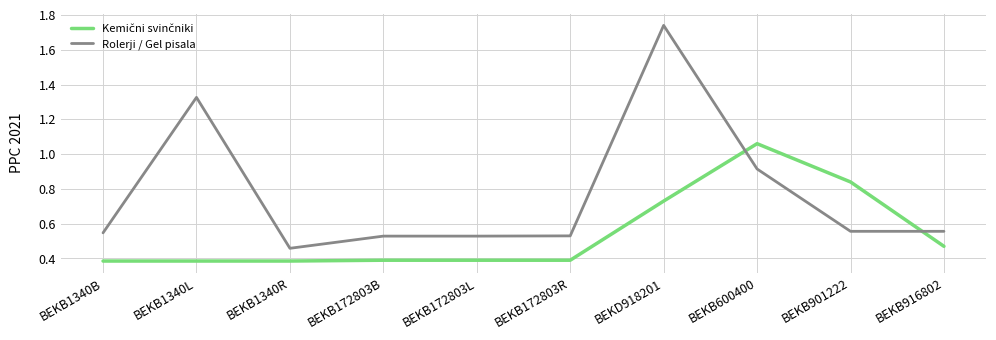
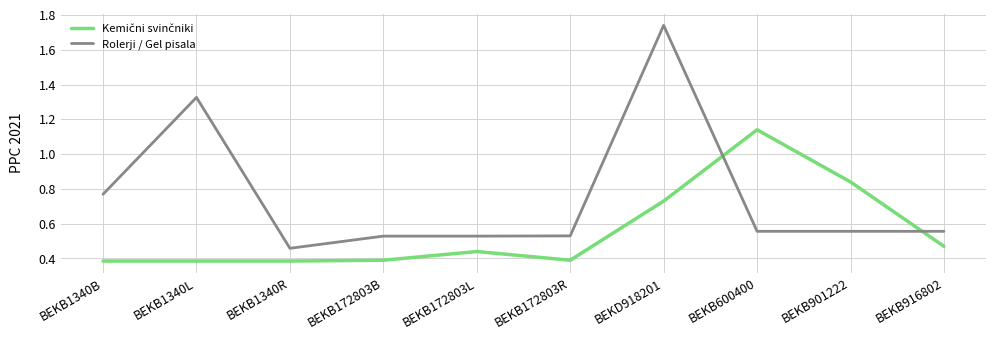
  {
    "Kemični svinčniki": {
      "BEKB1340B": 0.39,
      "BEKB1340L": 0.39,
      "BEKB1340R": 0.39,
      "BEKB172803B": 0.39,
-     "BEKB172803L": 0.39,
+     "BEKB172803L": 0.44,
      "BEKB172803R": 0.39,
      "BEKD918201": 0.73,
-     "BEKB600400": 1.06,
+     "BEKB600400": 1.14,
      "BEKB901222": 0.84,
      "BEKB916802": 0.47
    },
    "Rolerji / Gel pisala": {
-     "BEKB1340B": 0.55,
+     "BEKB1340B": 0.77,
      "BEKB1340L": 1.33,
      "BEKB1340R": 0.46,
      "BEKB172803B": 0.53,
      "BEKB172803L": 0.53,
      "BEKB172803R": 0.53,
      "BEKD918201": 1.74,
-     "BEKB600400": 0.91,
+     "BEKB600400": 0.56,
      "BEKB901222": 0.56,
      "BEKB916802": 0.56
    }
  }
